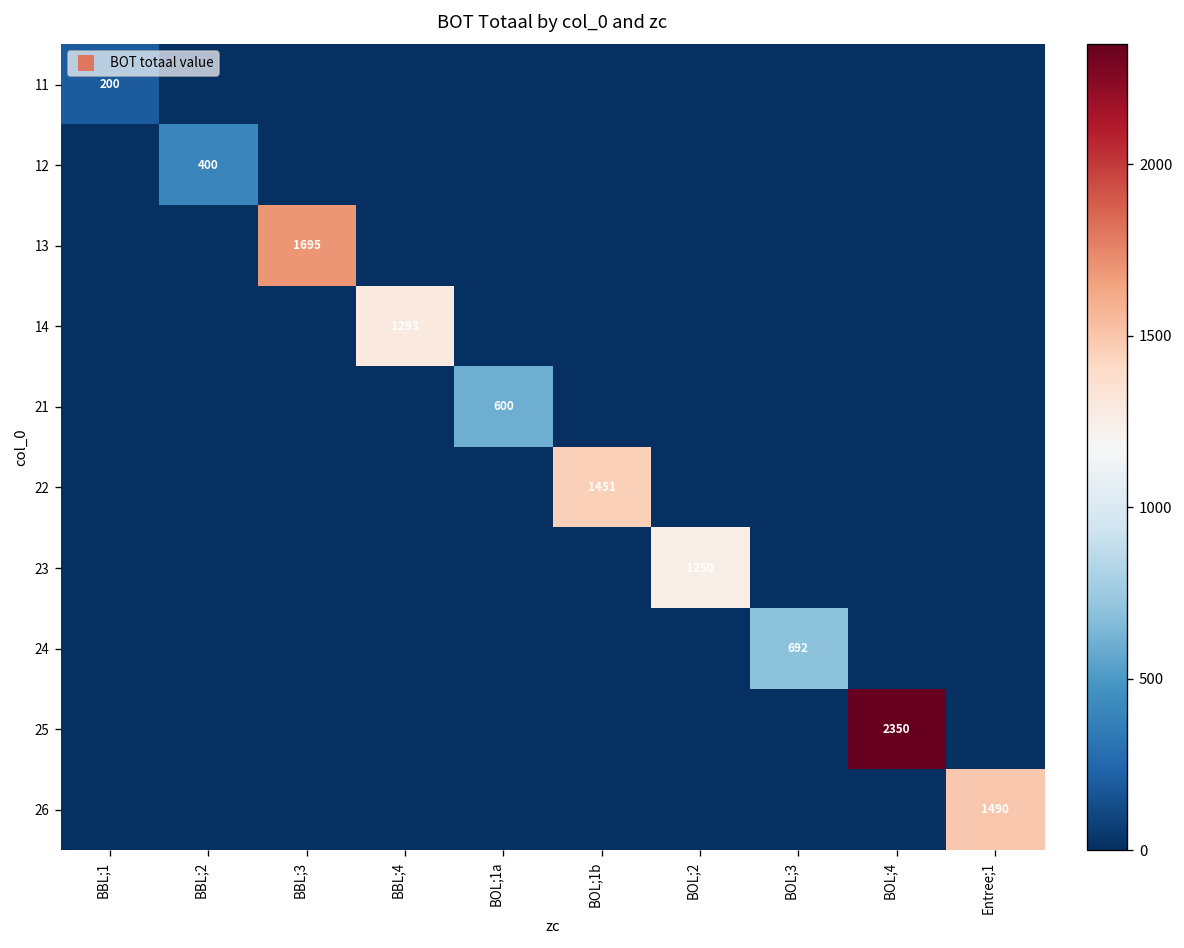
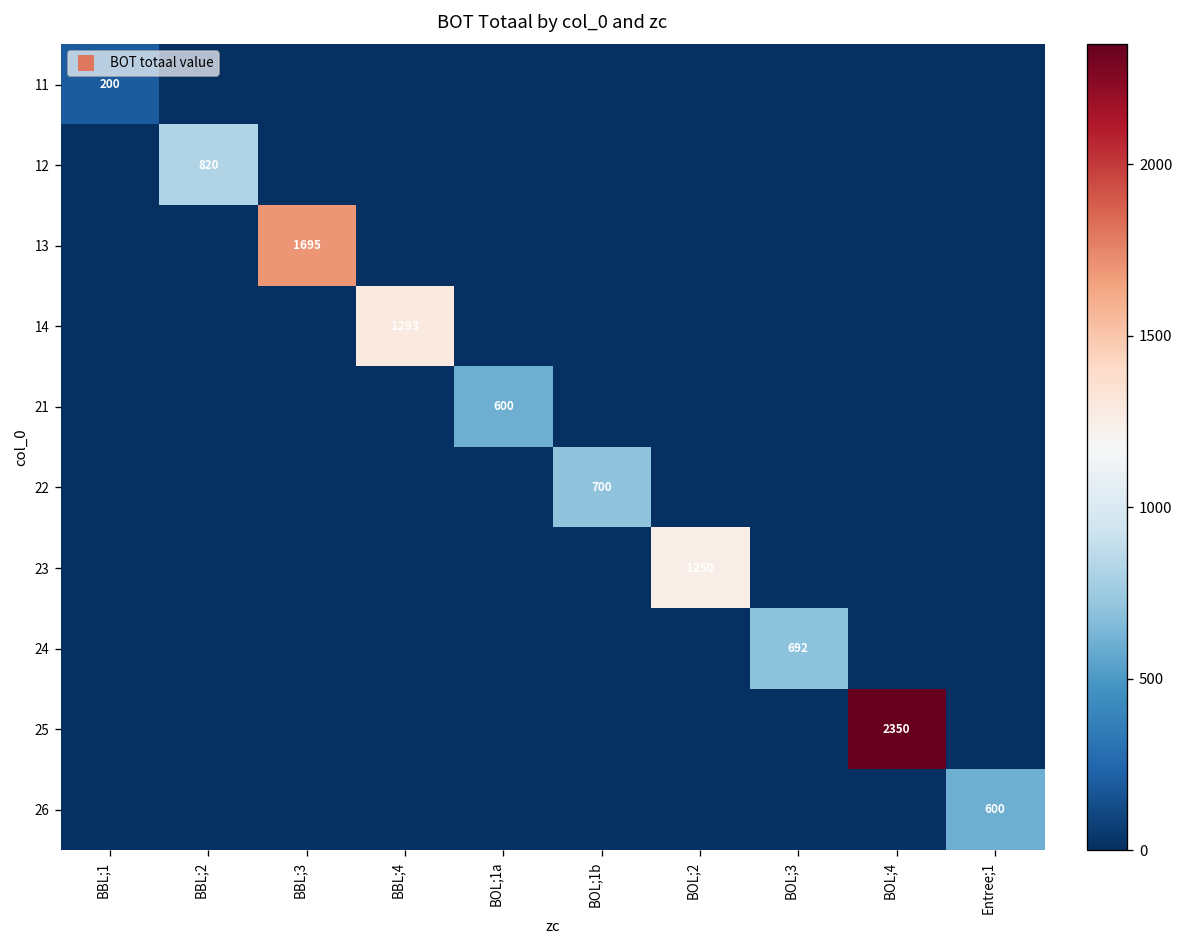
  {
    "11": {
      "BBL;1": 200
    },
    "12": {
-     "BBL;2": 400
+     "BBL;2": 820
    },
    "13": {
      "BBL;3": 1695
    },
    "21": {
      "BOL;1a": 600
    },
    "22": {
-     "BOL;1b": 1451
+     "BOL;1b": 700
    },
    "24": {
      "BOL;3": 692
    },
    "25": {
      "BOL;4": 2350
    },
    "26": {
-     "Entree;1": 1490
+     "Entree;1": 600
    }
  }
